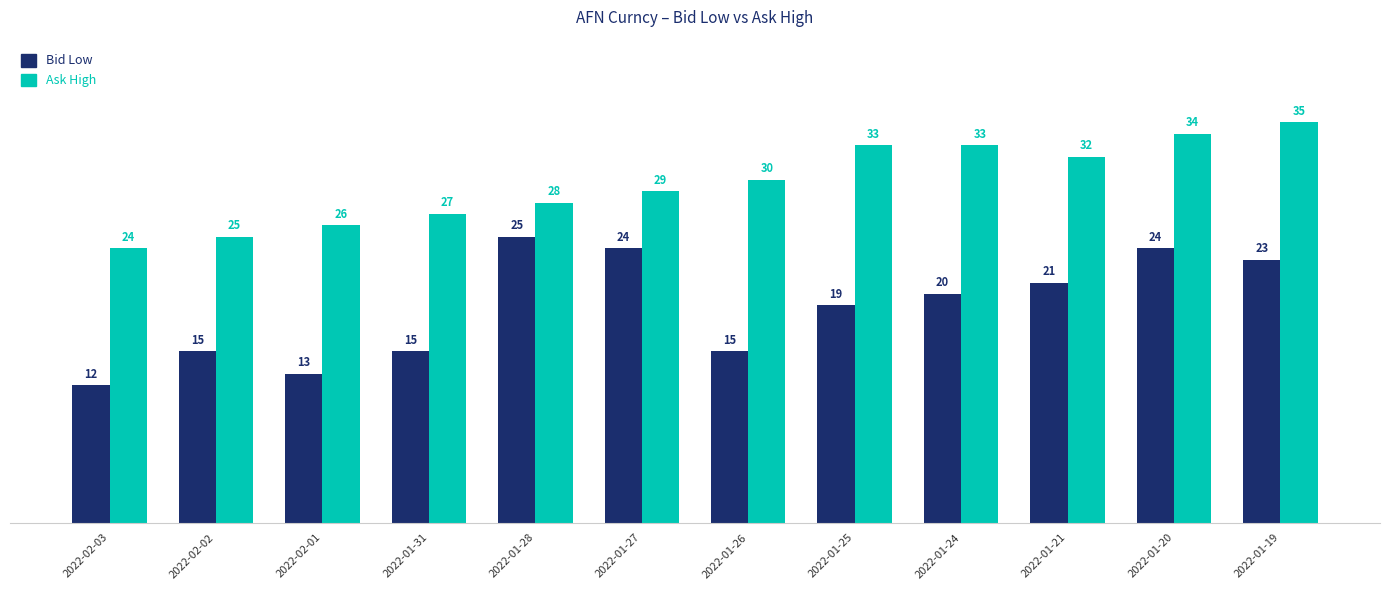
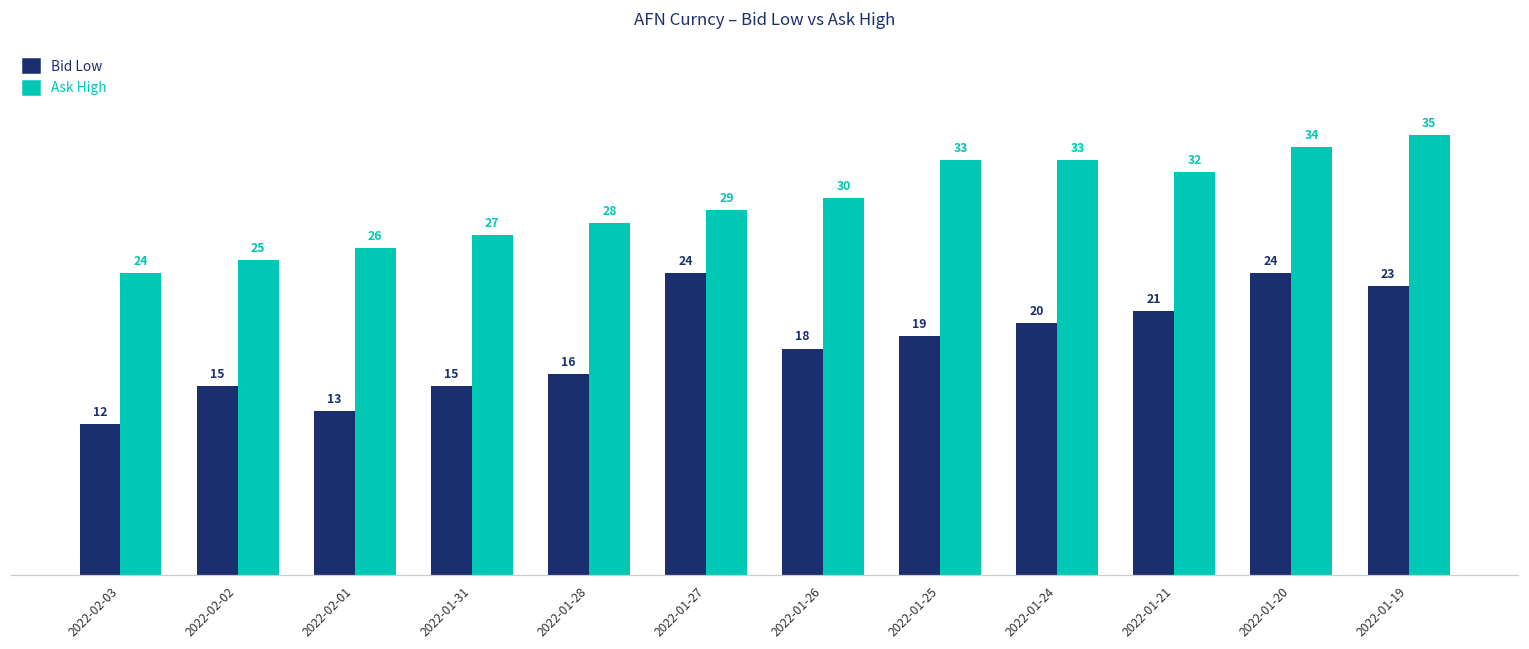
  {
    "Bid Low": {
      "2022-02-03": 12,
      "2022-02-02": 15,
      "2022-02-01": 13,
      "2022-01-31": 15,
-     "2022-01-28": 25,
+     "2022-01-28": 16,
      "2022-01-27": 24,
-     "2022-01-26": 15,
+     "2022-01-26": 18,
      "2022-01-25": 19,
      "2022-01-24": 20,
      "2022-01-21": 21,
      "2022-01-20": 24,
      "2022-01-19": 23
    },
    "Ask High": {
      "2022-02-03": 24,
      "2022-02-02": 25,
      "2022-02-01": 26,
      "2022-01-31": 27,
      "2022-01-28": 28,
      "2022-01-27": 29,
      "2022-01-26": 30,
      "2022-01-25": 33,
      "2022-01-24": 33,
      "2022-01-21": 32,
      "2022-01-20": 34,
      "2022-01-19": 35
    }
  }
